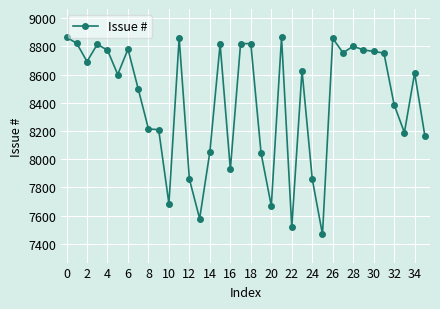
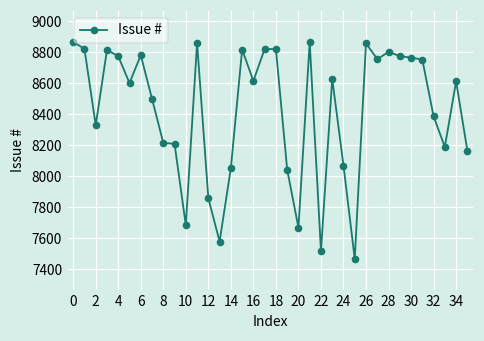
  {
    "0": 8870,
-   "2": 8690,
+   "2": 8330,
    "4": 8770,
    "6": 8780,
    "8": 8220,
    "10": 7680,
    "12": 7860,
    "14": 8050,
-   "16": 7930,
+   "16": 8620,
    "18": 8820,
    "20": 7670,
    "22": 7520,
-   "24": 7860,
+   "24": 8070,
    "26": 8860,
    "28": 8800,
    "30": 8770,
    "32": 8390,
    "34": 8610
  }
